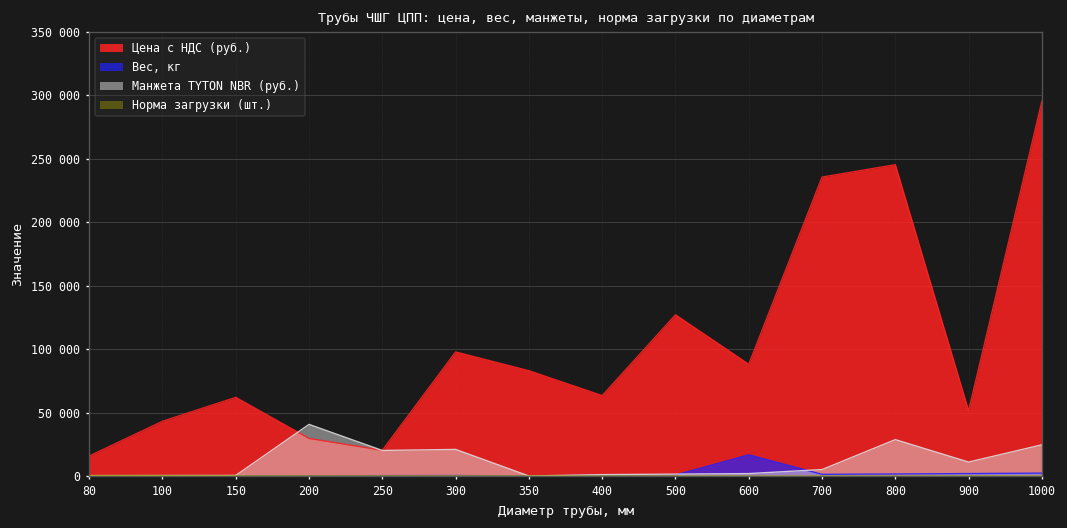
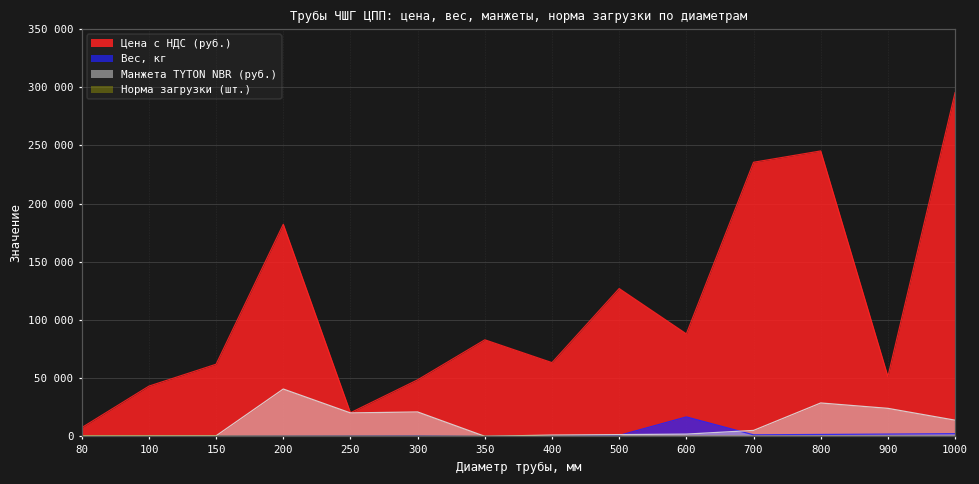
  {
    "Цена с НДС (руб.)": {
-     "80": 16000,
+     "80": 7000,
      "100": 43000,
      "150": 62000,
-     "200": 30000,
-     "300": 98000,
+     "200": 182000,
+     "300": 49000,
      "350": 83000,
      "400": 63000,
      "500": 127000,
      "600": 88000,
      "700": 236000,
      "800": 245000,
      "900": 51000,
      "1000": 295000
    },
    "Вес, кг": {
      "600": 17000
    },
    "Манжета TYTON NBR (руб.)": {
      "200": 41000,
      "300": 21000,
      "700": 5000,
      "800": 29000,
-     "900": 11000,
-     "1000": 25000
+     "900": 24000,
+     "1000": 14000
    }
  }
